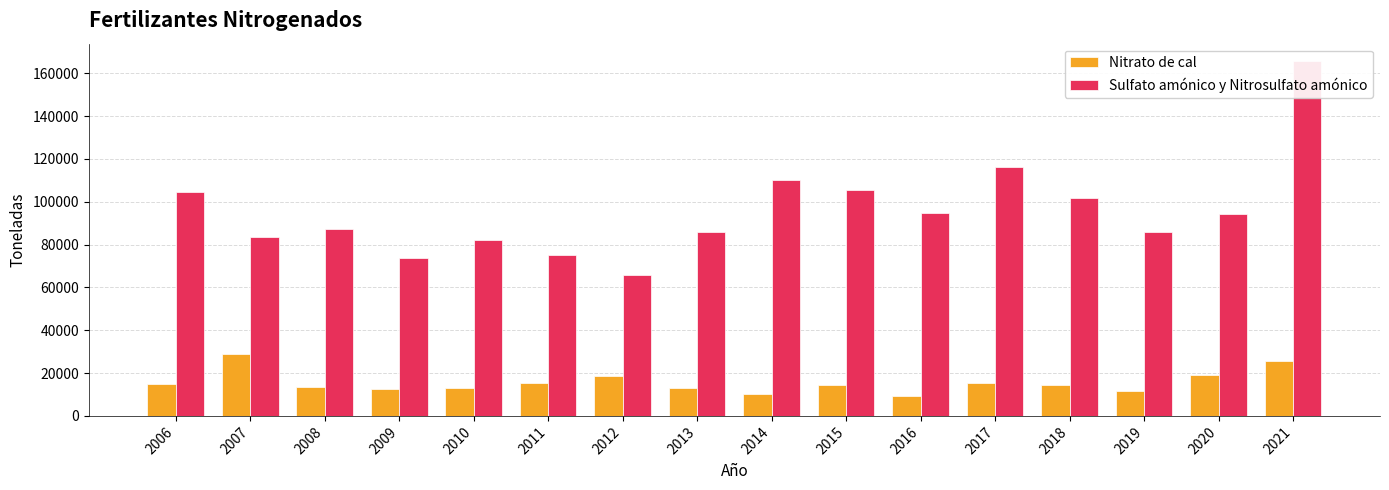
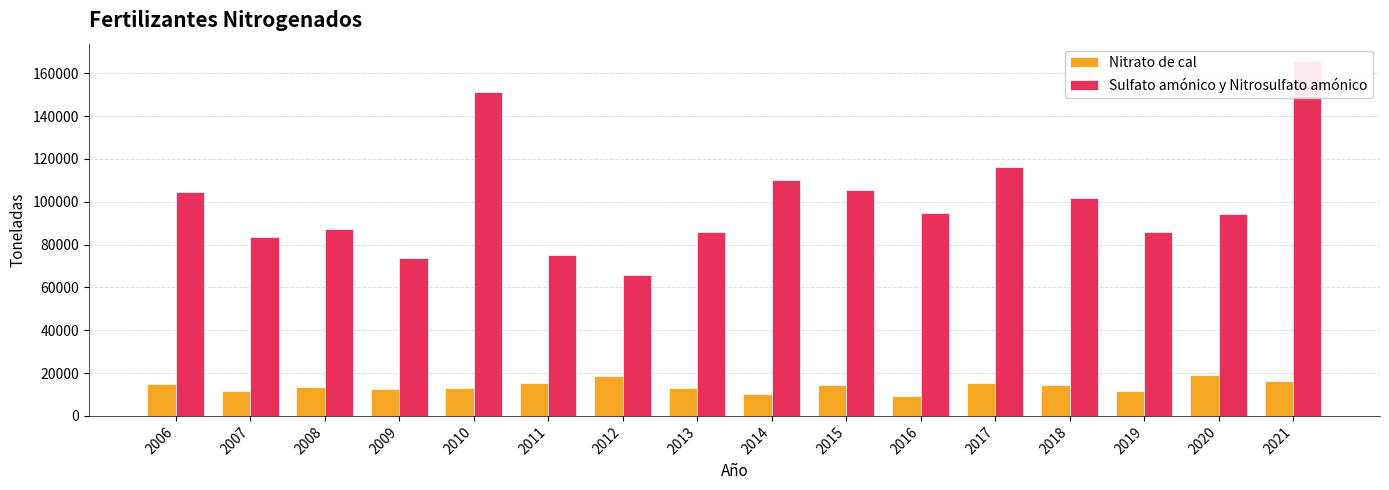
  {
    "Nitrato de cal": {
      "2006": 15000,
-     "2007": 29000,
+     "2007": 12000,
      "2008": 14000,
      "2009": 13000,
      "2010": 13000,
      "2011": 16000,
      "2012": 19000,
      "2013": 13000,
      "2014": 10000,
      "2015": 14000,
      "2016": 9000,
      "2017": 15000,
      "2018": 15000,
      "2019": 12000,
      "2020": 19000,
-     "2021": 25000
+     "2021": 17000
    },
    "Sulfato amónico y Nitrosulfato amónico": {
      "2006": 104000,
      "2007": 83000,
      "2008": 87000,
      "2009": 74000,
-     "2010": 82000,
+     "2010": 151000,
      "2011": 75000,
      "2012": 66000,
      "2013": 86000,
      "2014": 110000,
      "2015": 106000,
      "2016": 95000,
      "2017": 116000,
      "2018": 102000,
      "2019": 86000,
      "2020": 95000
    }
  }
